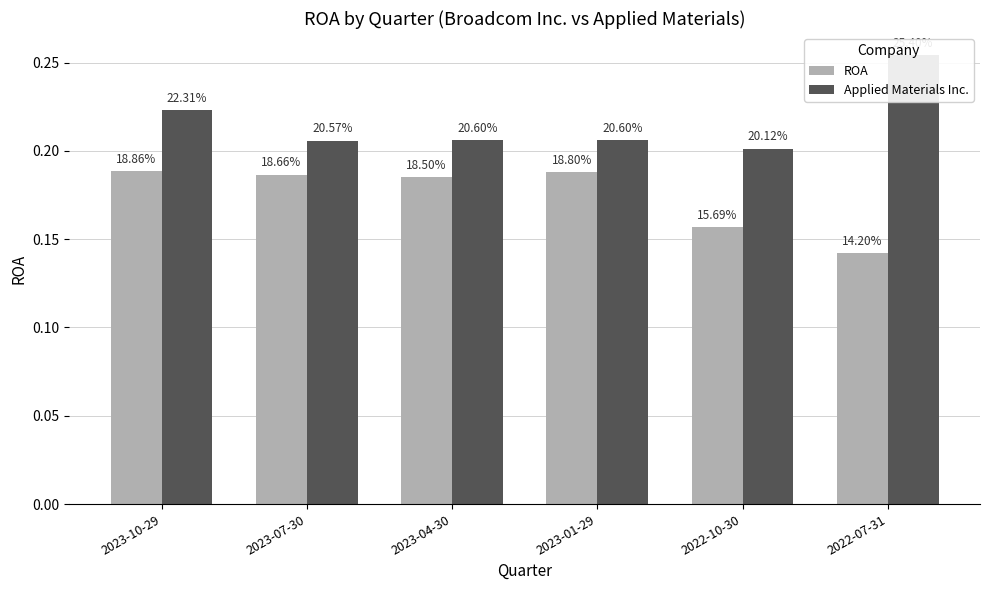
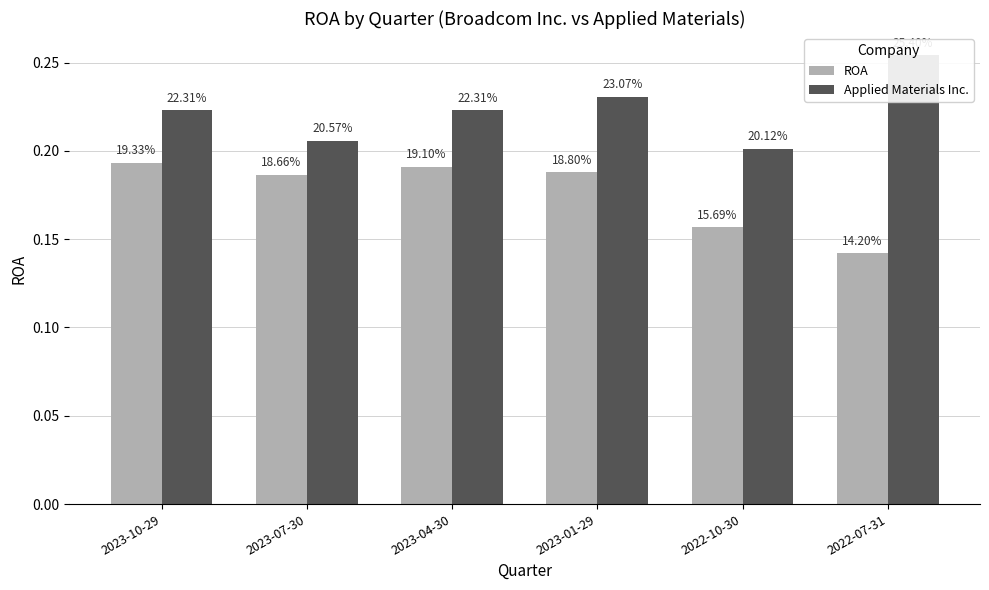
  {
    "ROA": {
-     "2023-10-29": "18.86%",
+     "2023-10-29": "19.33%",
      "2023-07-30": "18.66%",
-     "2023-04-30": "18.50%",
+     "2023-04-30": "19.10%",
      "2023-01-29": "18.80%",
      "2022-10-30": "15.69%",
      "2022-07-31": "14.20%"
    },
    "Applied Materials Inc.": {
      "2023-10-29": "22.31%",
      "2023-07-30": "20.57%",
-     "2023-04-30": "20.60%",
-     "2023-01-29": "20.60%",
+     "2023-04-30": "22.31%",
+     "2023-01-29": "23.07%",
      "2022-10-30": "20.12%"
    }
  }
